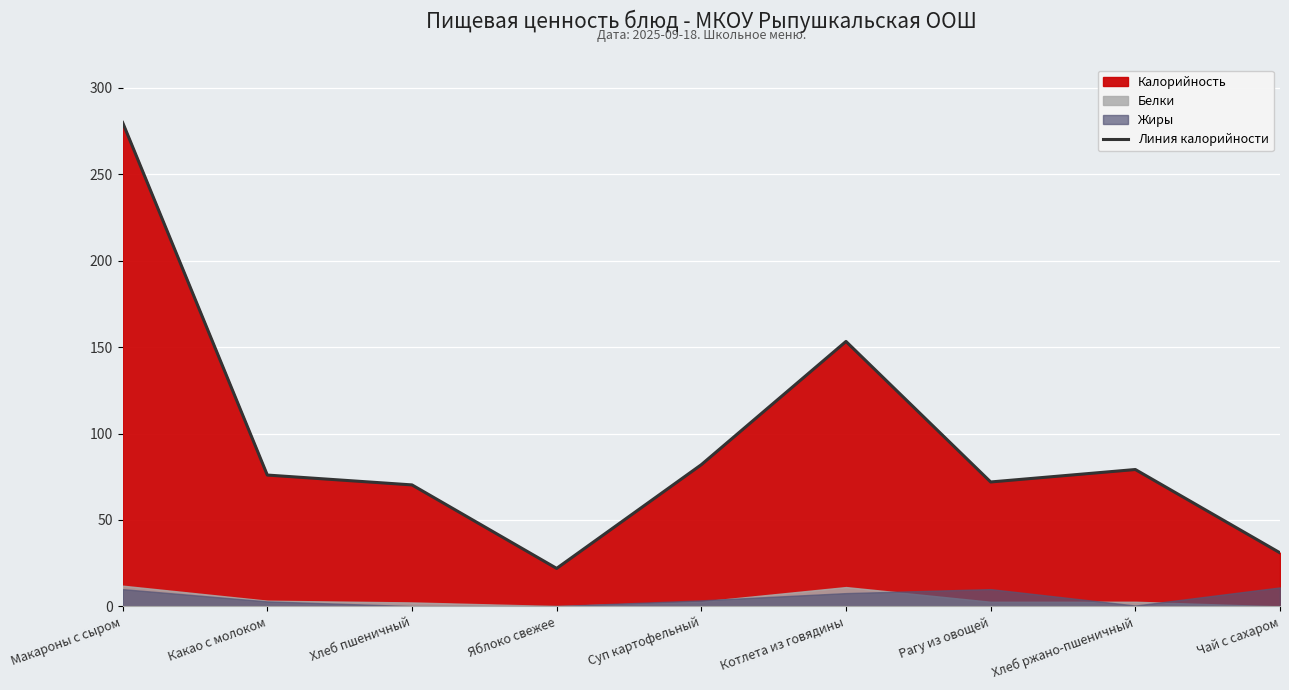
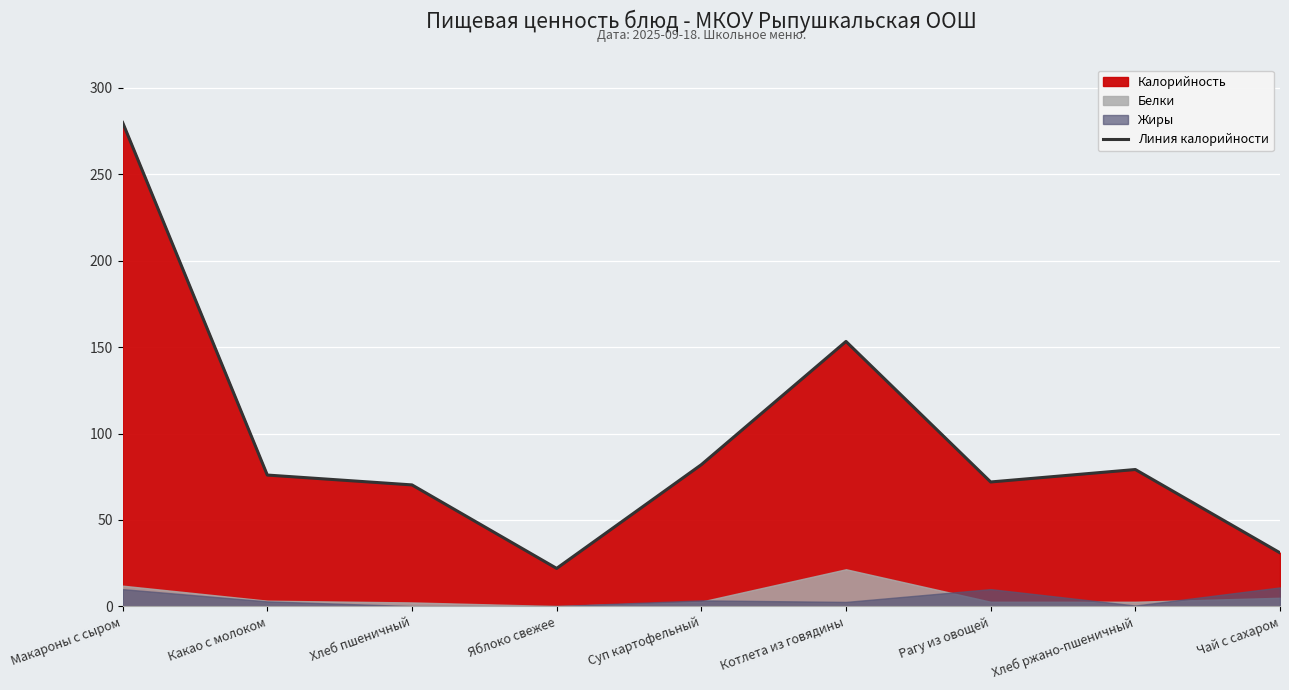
  {
    "Калорийность": {
      "Макароны с сыром": 280,
      "Какао с молоком": 76,
      "Хлеб пшеничный": 70,
      "Яблоко свежее": 22,
      "Суп картофельный": 82,
      "Котлета из говядины": 153,
      "Рагу из овощей": 72,
      "Хлеб ржано-пшеничный": 79,
      "Чай с сахаром": 31
    },
    "Белки": {
      "Макароны с сыром": 12,
      "Хлеб пшеничный": 2,
-     "Котлета из говядины": 11,
+     "Котлета из говядины": 22,
      "Рагу из овощей": 3,
      "Хлеб ржано-пшеничный": 3,
-     "Чай с сахаром": 0
+     "Чай с сахаром": 5
    },
    "Жиры": {
      "Макароны с сыром": 10,
-     "Котлета из говядины": 8,
+     "Котлета из говядины": 3,
      "Рагу из овощей": 10,
      "Чай с сахаром": 11
    }
  }
